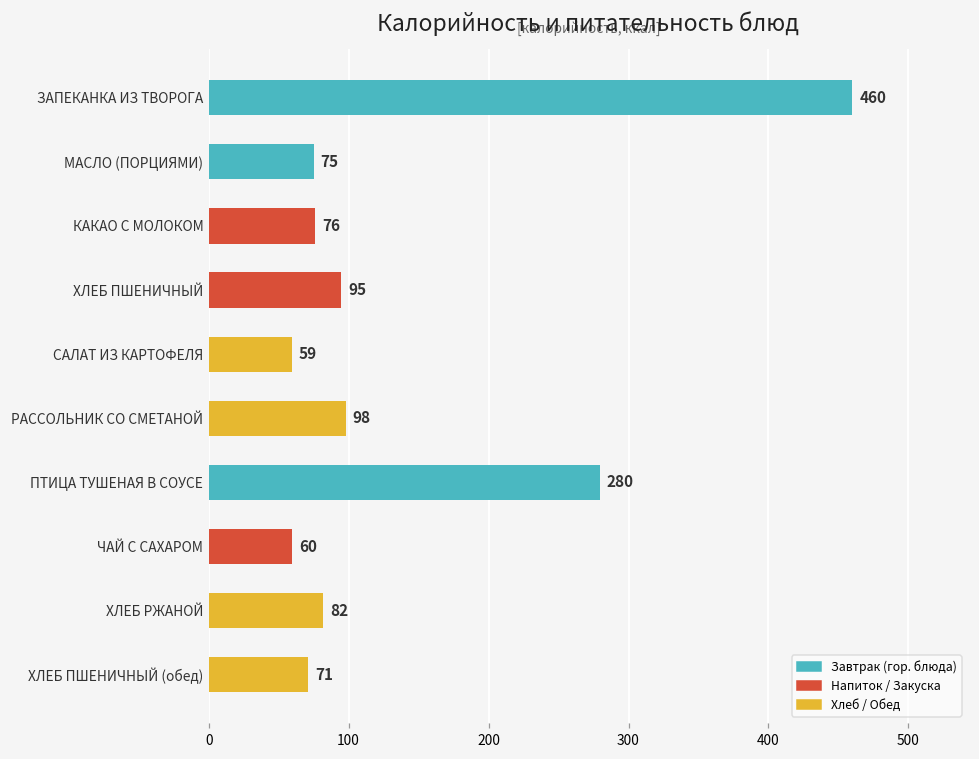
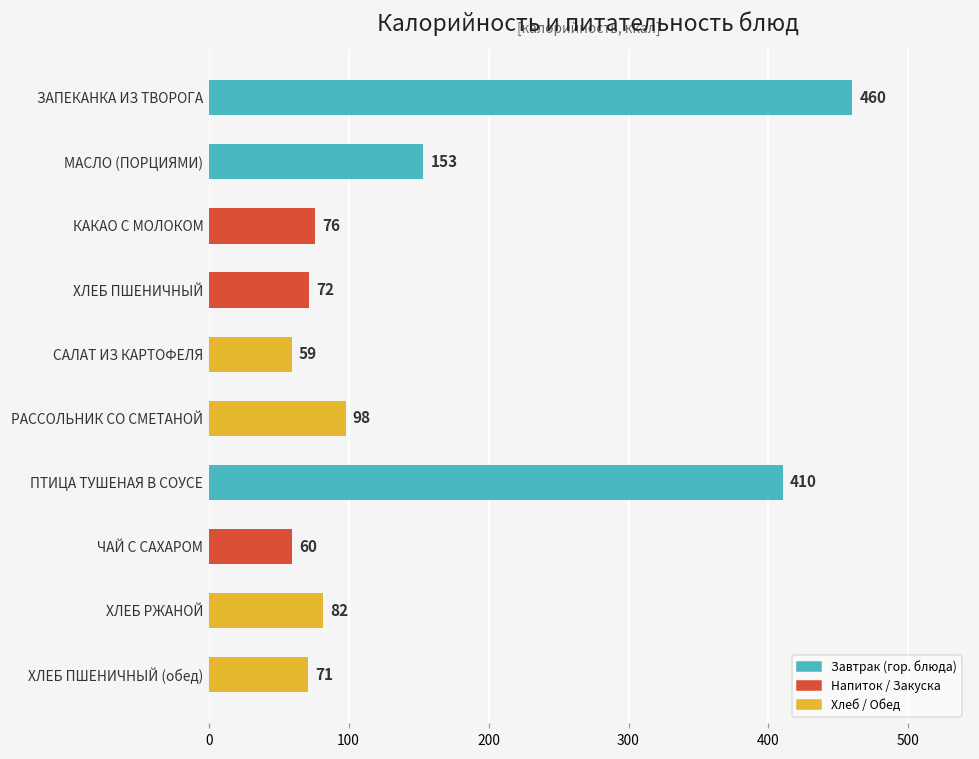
  {
    "ЗАПЕКАНКА ИЗ ТВОРОГА": 460,
-   "МАСЛО (ПОРЦИЯМИ)": 75,
+   "МАСЛО (ПОРЦИЯМИ)": 153,
    "КАКАО С МОЛОКОМ": 76,
-   "ХЛЕБ ПШЕНИЧНЫЙ": 95,
+   "ХЛЕБ ПШЕНИЧНЫЙ": 72,
    "САЛАТ ИЗ КАРТОФЕЛЯ": 59,
    "РАССОЛЬНИК СО СМЕТАНОЙ": 98,
-   "ПТИЦА ТУШЕНАЯ В СОУСЕ": 280,
+   "ПТИЦА ТУШЕНАЯ В СОУСЕ": 410,
    "ЧАЙ С САХАРОМ": 60,
    "ХЛЕБ РЖАНОЙ": 82,
    "ХЛЕБ ПШЕНИЧНЫЙ (обед)": 71
  }
